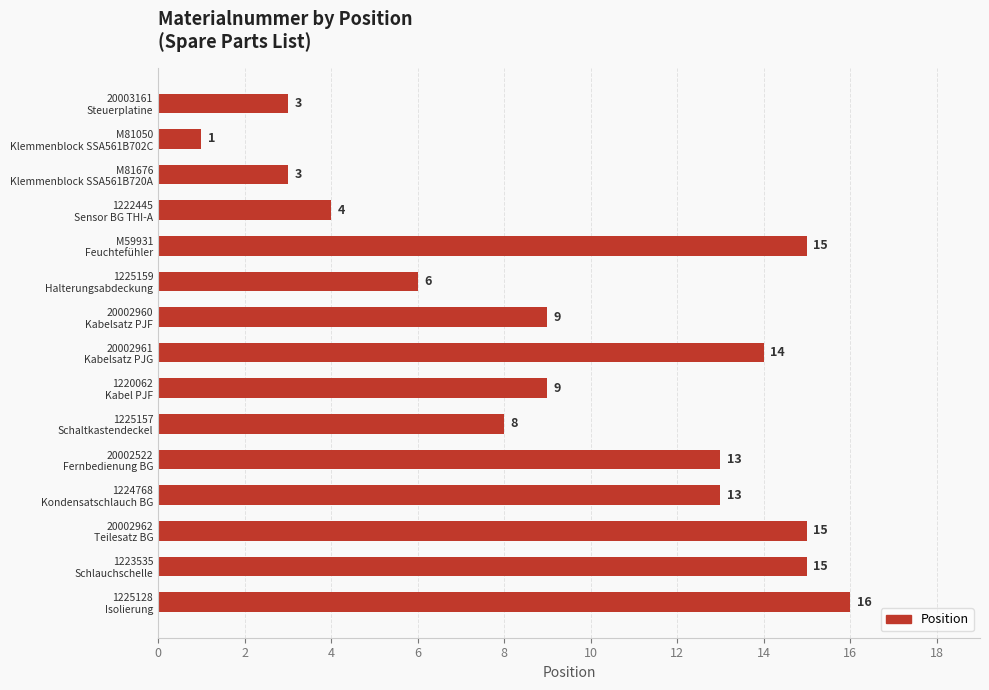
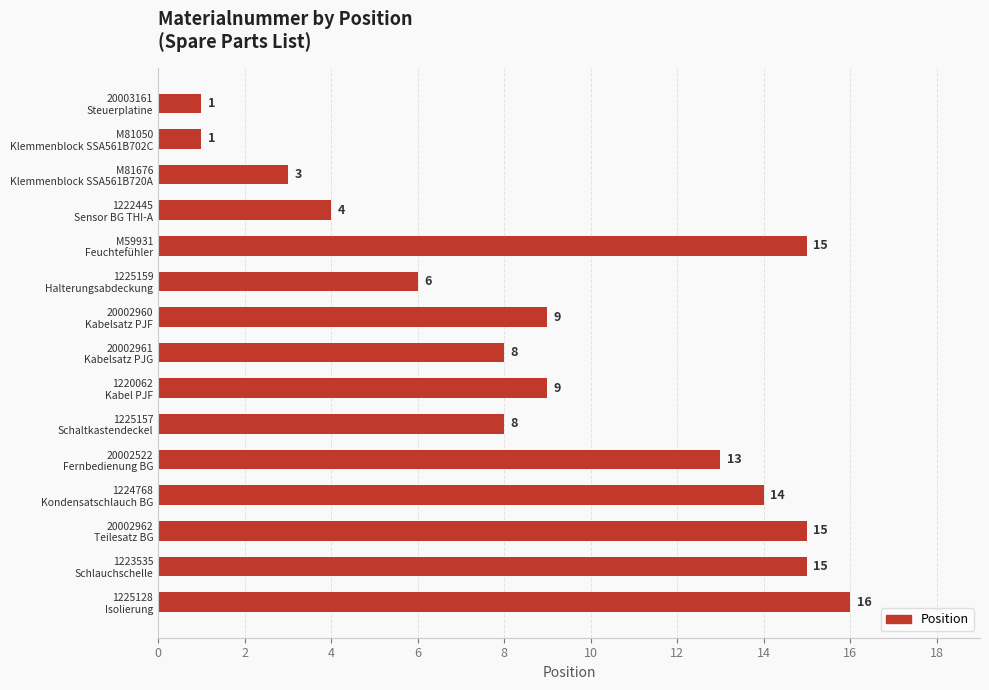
  {
-   "20003161 Steuerplatine": 3,
+   "20003161 Steuerplatine": 1,
    "M81050 Klemmenblock SSA561B702C": 1,
    "M81676 Klemmenblock SSA561B720A": 3,
    "1222445 Sensor BG THI-A": 4,
    "M59931 Feuchtefühler": 15,
    "1225159 Halterungsabdeckung": 6,
    "20002960 Kabelsatz PJF": 9,
-   "20002961 Kabelsatz PJG": 14,
+   "20002961 Kabelsatz PJG": 8,
    "1220062 Kabel PJF": 9,
    "1225157 Schaltkastendeckel": 8,
    "20002522 Fernbedienung BG": 13,
-   "1224768 Kondensatschlauch BG": 13,
+   "1224768 Kondensatschlauch BG": 14,
    "20002962 Teilesatz BG": 15,
    "1223535 Schlauchschelle": 15,
    "1225128 Isolierung": 16
  }
